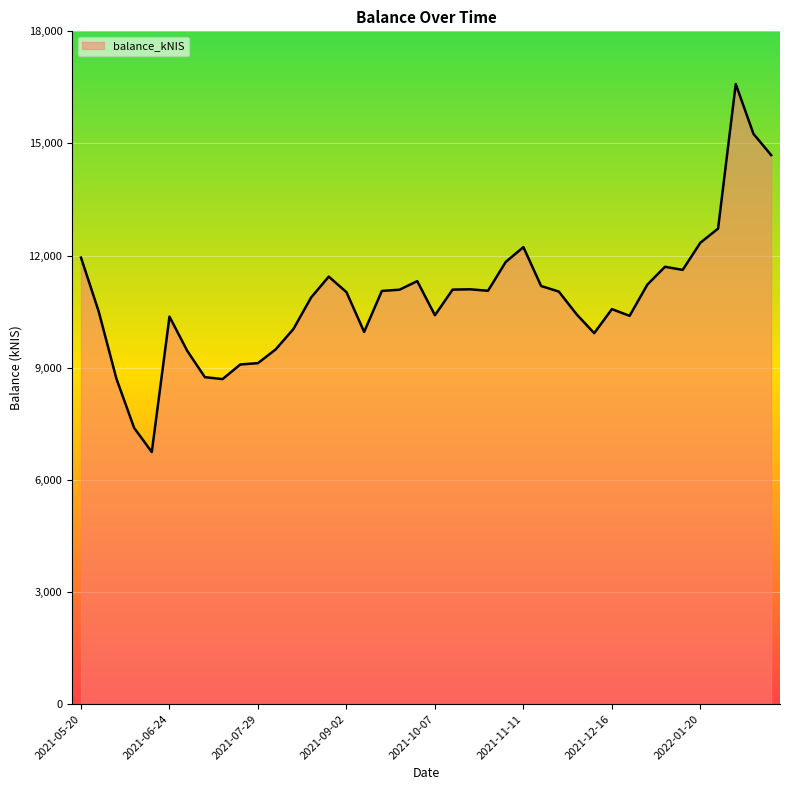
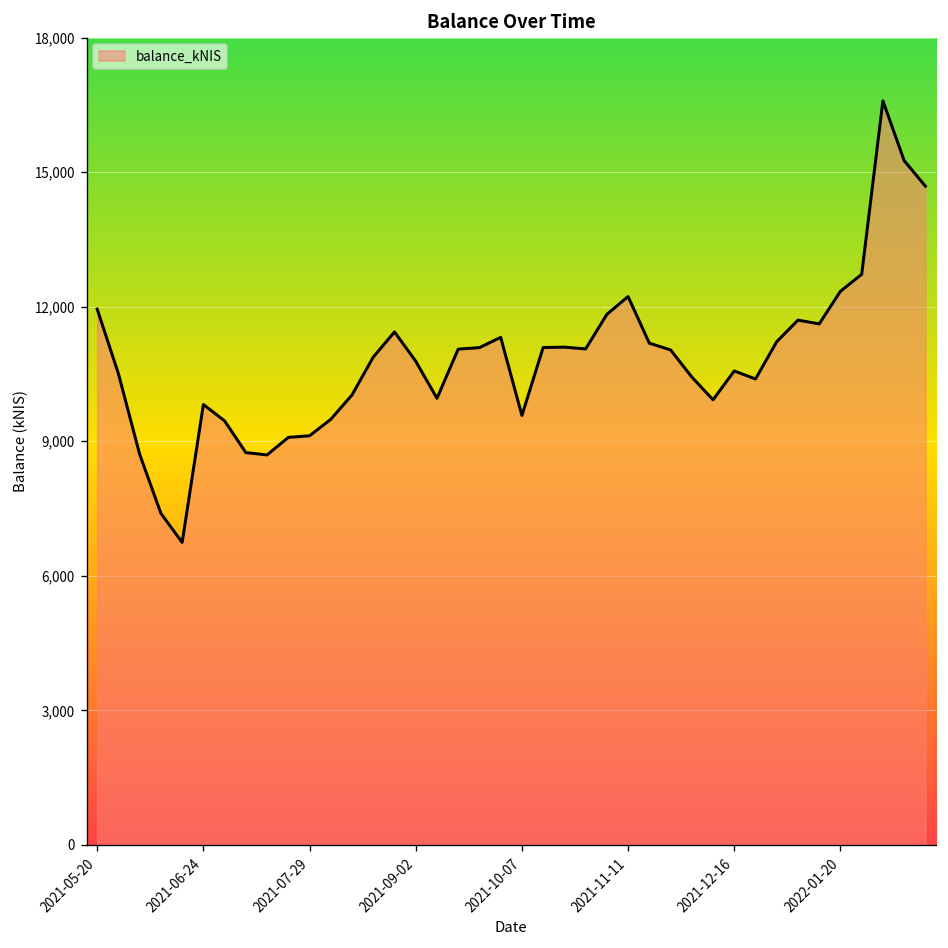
  {
    "2021-05-20": "11,900",
-   "2021-06-24": "10,400",
+   "2021-06-24": "9,800",
    "2021-07-29": "9,100",
-   "2021-09-02": "11,000",
-   "2021-10-07": "10,400",
+   "2021-09-02": "10,800",
+   "2021-10-07": "9,600",
    "2021-11-11": "12,200",
    "2021-12-16": "10,600",
    "2022-01-20": "12,300"
  }
